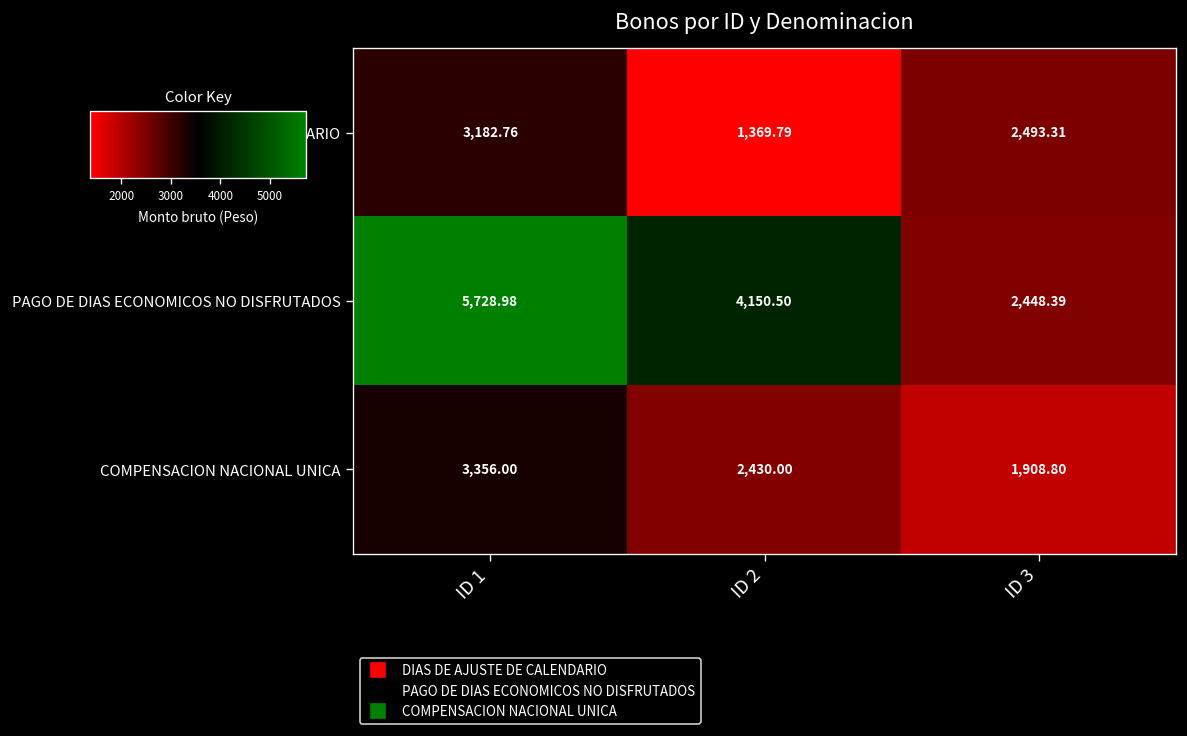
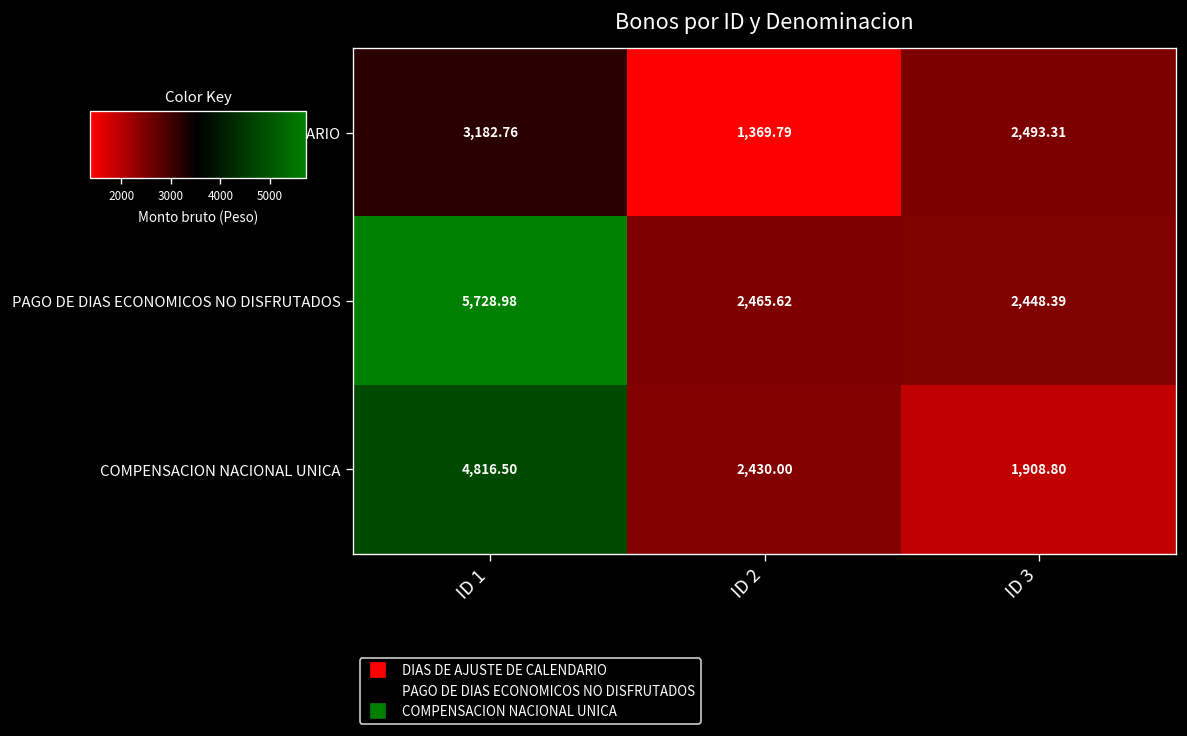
  {
    "PAGO DE DIAS ECONOMICOS NO DISFRUTADOS": {
      "ID 1": "5,728.98",
-     "ID 2": "4,150.50",
+     "ID 2": "2,465.62",
      "ID 3": "2,448.39"
    },
    "COMPENSACION NACIONAL UNICA": {
-     "ID 1": "3,356.00",
+     "ID 1": "4,816.50",
      "ID 2": "2,430.00",
      "ID 3": "1,908.80"
    }
  }
